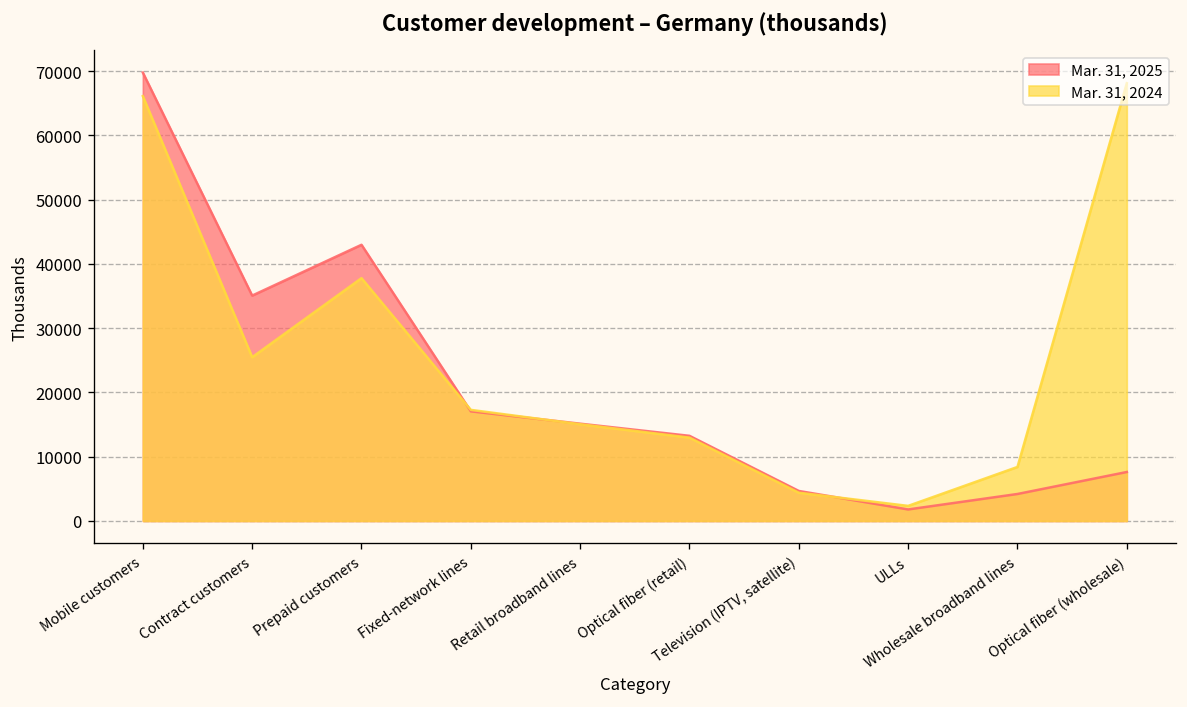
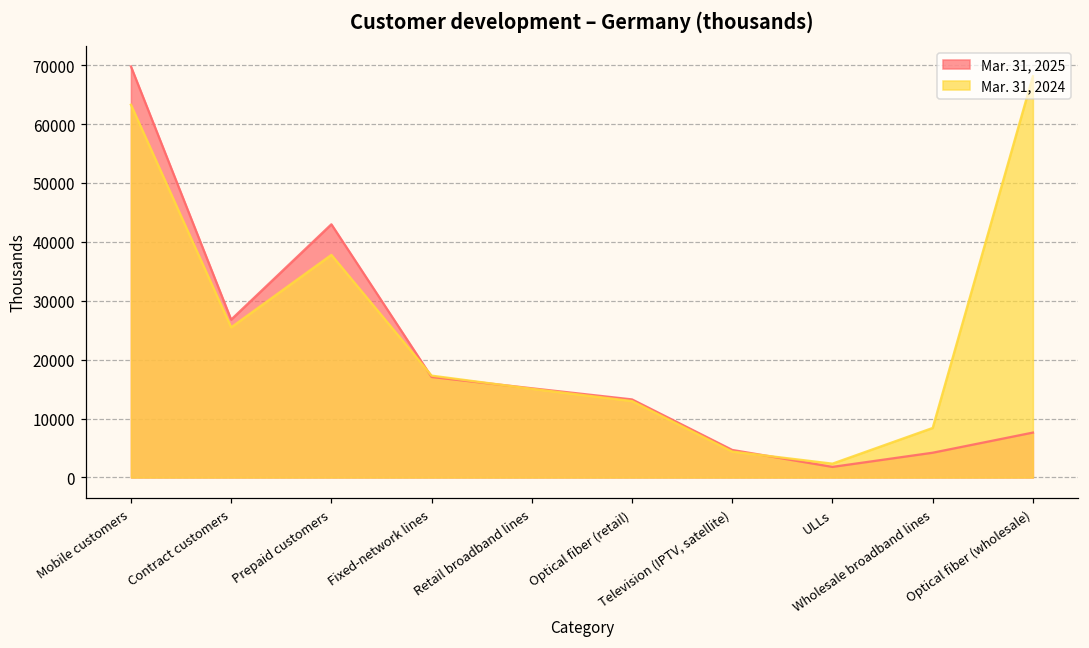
  {
    "Mar. 31, 2025": {
      "Mobile customers": 70000,
-     "Contract customers": 35000,
+     "Contract customers": 27000,
      "Prepaid customers": 43000,
      "ULLs": 2000,
      "Wholesale broadband lines": 4000,
      "Optical fiber (wholesale)": 8000
    },
    "Mar. 31, 2024": {
-     "Mobile customers": 66000,
+     "Mobile customers": 63000,
      "Contract customers": 25000,
      "Prepaid customers": 38000,
      "ULLs": 2000,
      "Wholesale broadband lines": 8000
    }
  }
